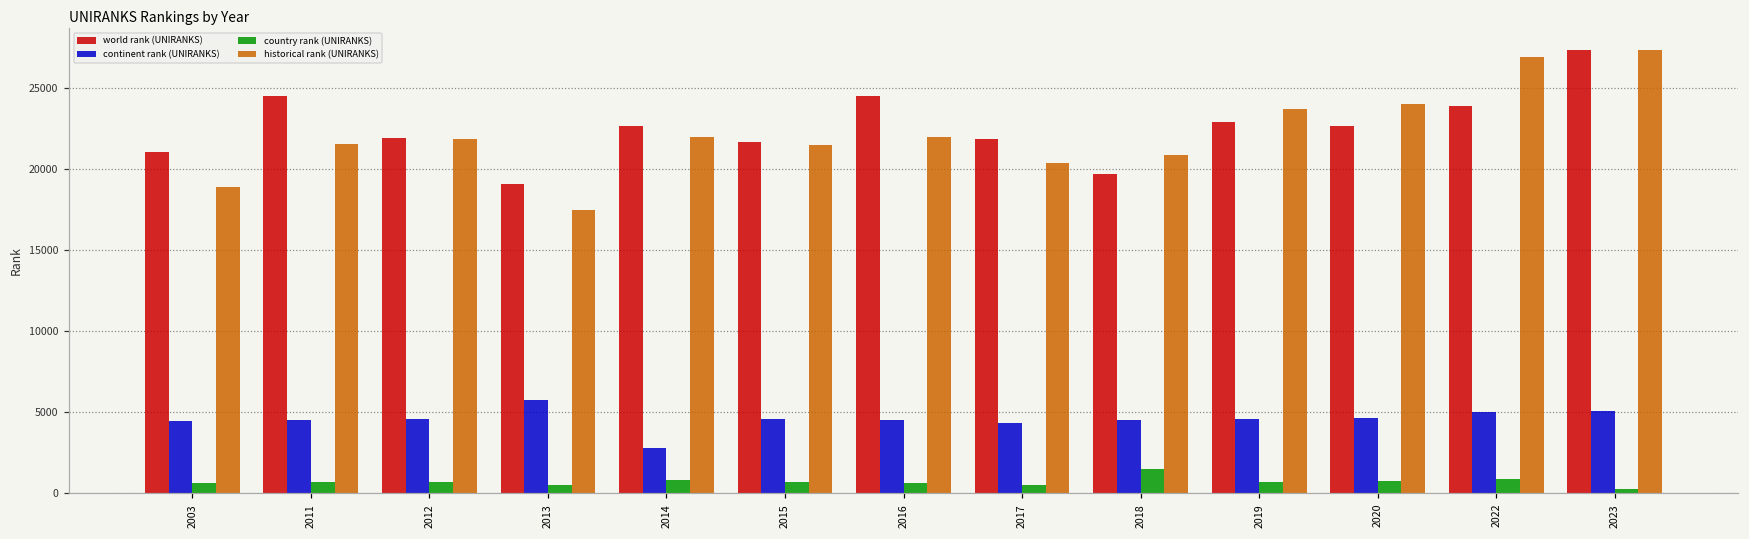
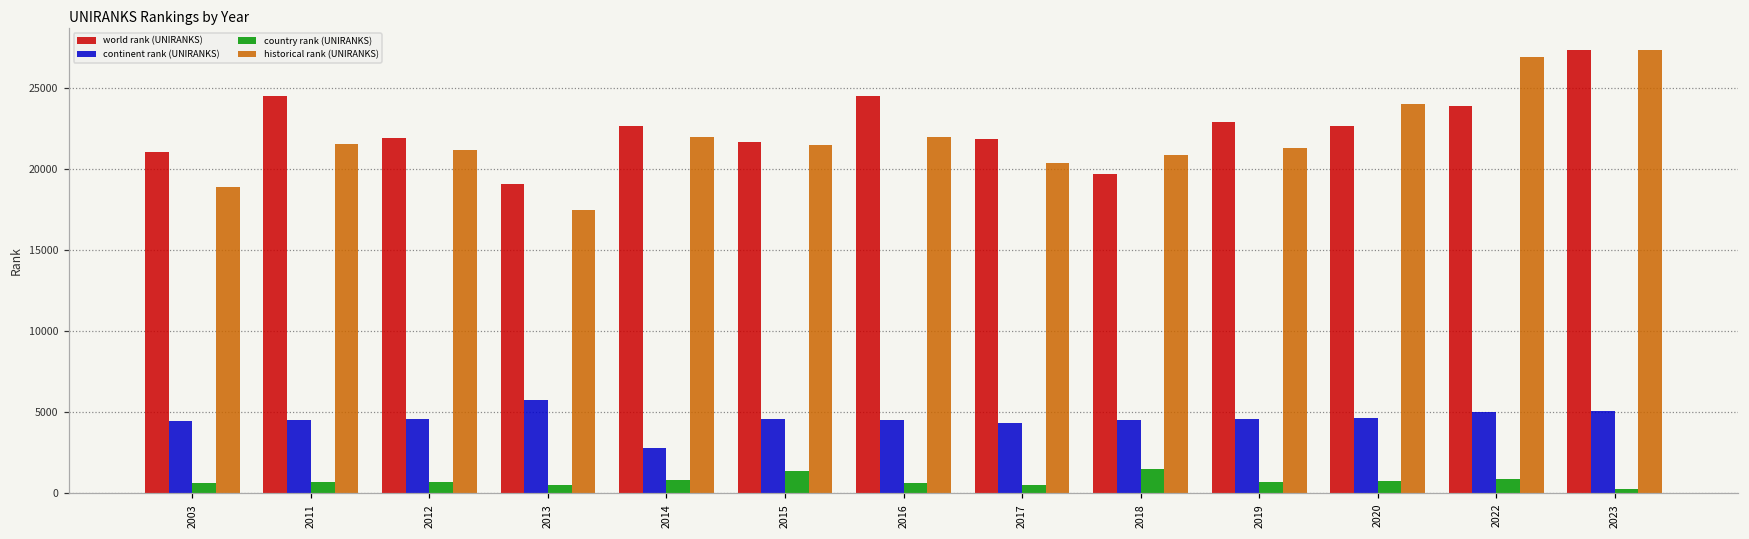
  {
    "world rank (UNIRANKS)": {
      "2003": 21100,
      "2011": 24500,
      "2012": 21900,
      "2013": 19100,
      "2014": 22700,
      "2015": 21700,
      "2016": 24500,
      "2017": 21800,
      "2018": 19700,
      "2019": 22900,
      "2020": 22700,
      "2022": 23900,
      "2023": 27300
    },
    "continent rank (UNIRANKS)": {
      "2003": 4500,
      "2011": 4500,
      "2012": 4600,
      "2013": 5800,
      "2014": 2800,
      "2015": 4600,
      "2016": 4500,
      "2017": 4300,
      "2018": 4500,
      "2019": 4600,
      "2020": 4600,
      "2022": 5000,
      "2023": 5100
    },
    "country rank (UNIRANKS)": {
      "2003": 600,
      "2011": 700,
      "2012": 700,
      "2013": 500,
      "2014": 800,
-     "2015": 700,
+     "2015": 1300,
      "2016": 600,
      "2017": 500,
      "2018": 1500,
      "2019": 700,
      "2020": 700,
      "2022": 900,
      "2023": 300
    },
    "historical rank (UNIRANKS)": {
      "2003": 18900,
      "2011": 21500,
-     "2012": 21900,
+     "2012": 21200,
      "2013": 17500,
      "2014": 22000,
      "2015": 21500,
      "2016": 22000,
      "2017": 20400,
      "2018": 20900,
-     "2019": 23700,
+     "2019": 21300,
      "2020": 24000,
      "2022": 26900,
      "2023": 27300
    }
  }
